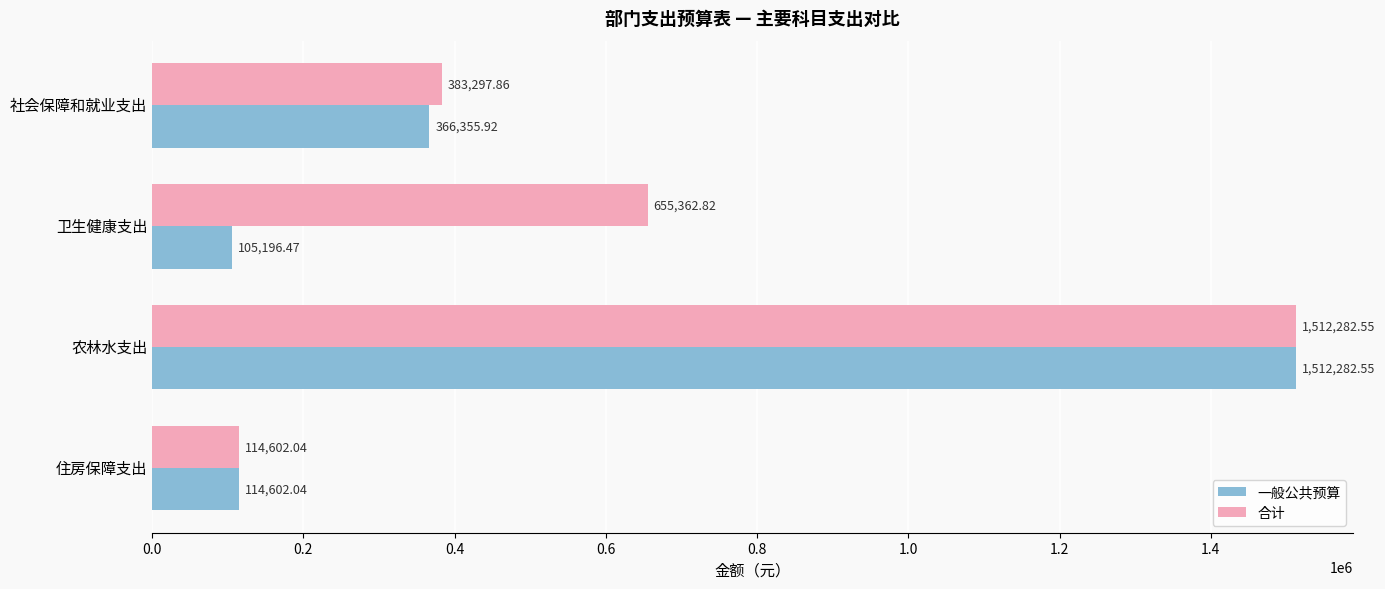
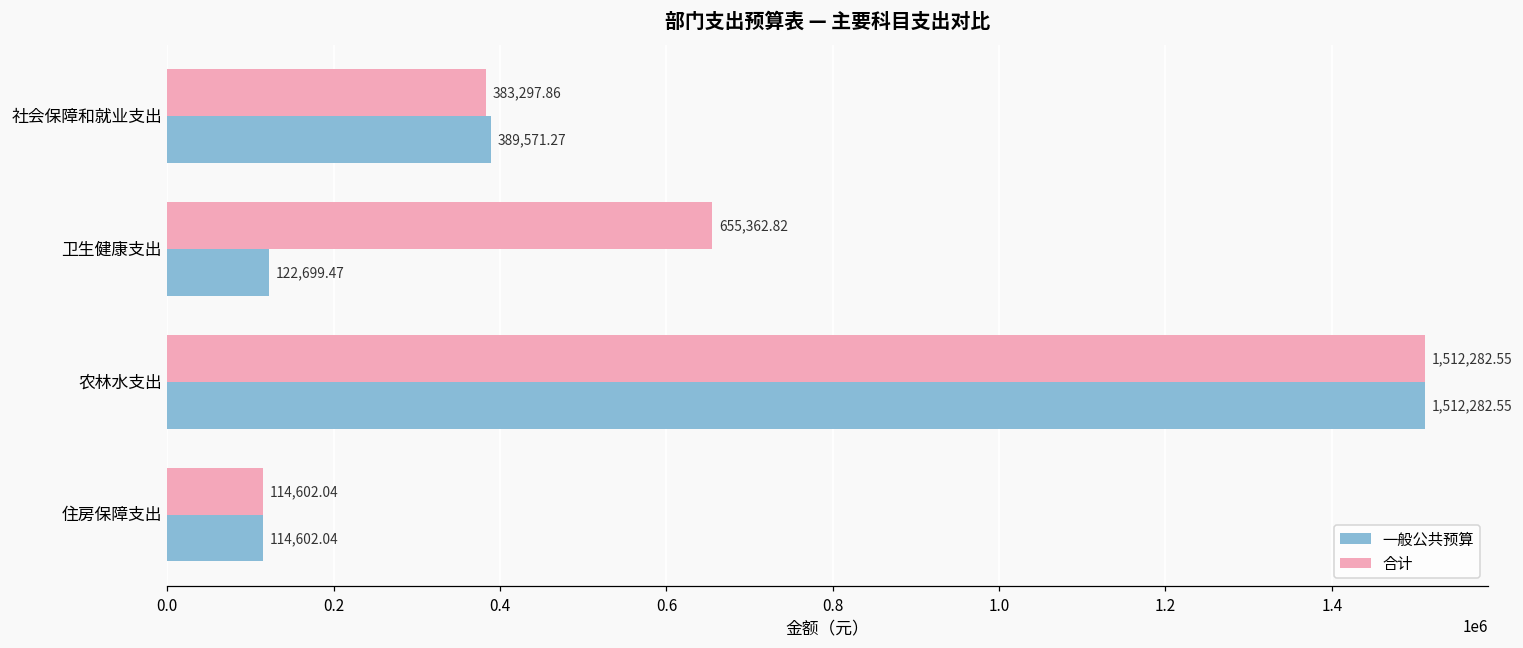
  {
    "一般公共预算": {
-     "社会保障和就业支出": "366,355.92",
-     "卫生健康支出": "105,196.47",
+     "社会保障和就业支出": "389,571.27",
+     "卫生健康支出": "122,699.47",
      "农林水支出": "1,512,282.55",
      "住房保障支出": "114,602.04"
    },
    "合计": {
      "社会保障和就业支出": "383,297.86",
      "卫生健康支出": "655,362.82",
      "农林水支出": "1,512,282.55",
      "住房保障支出": "114,602.04"
    }
  }
